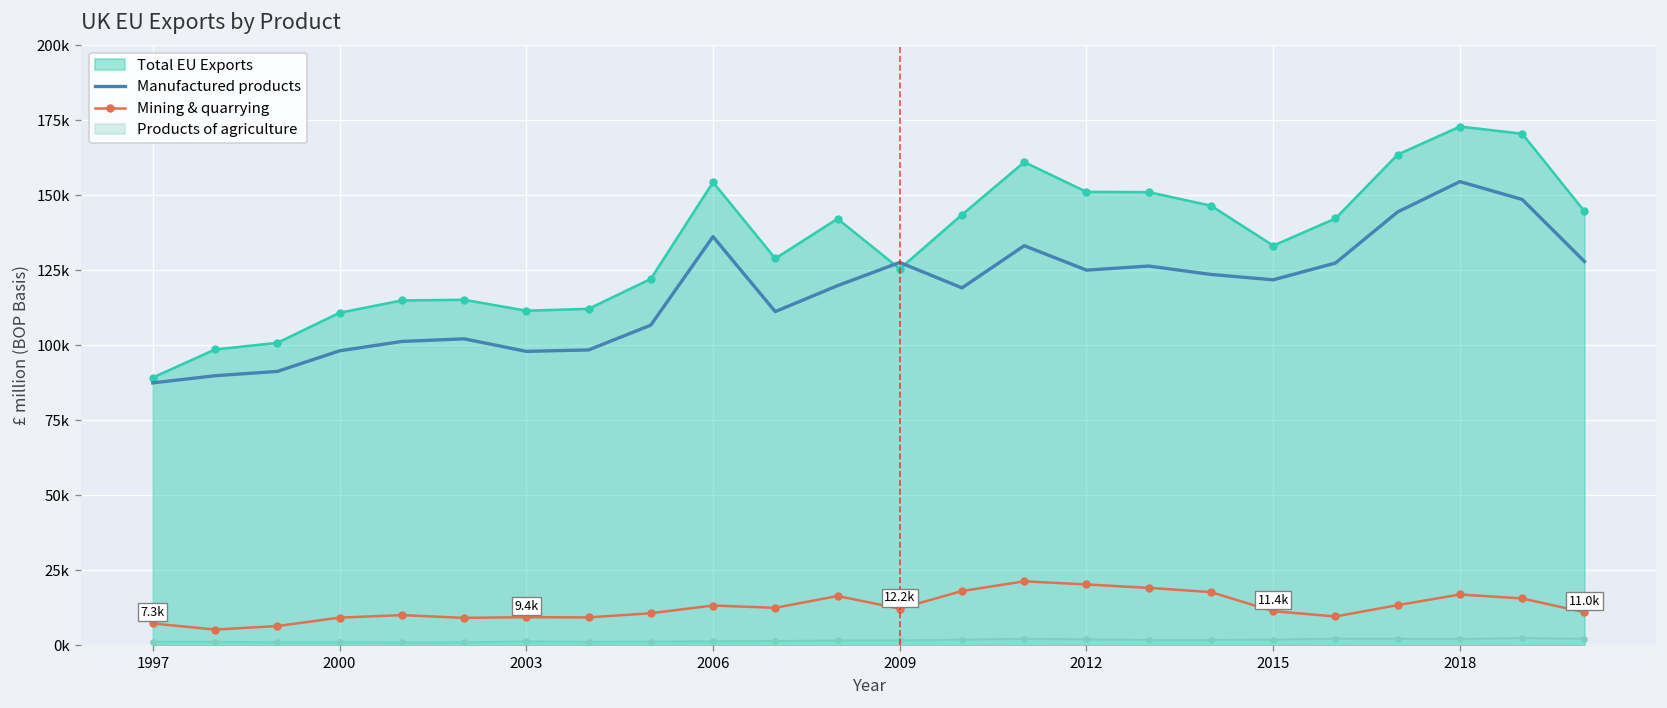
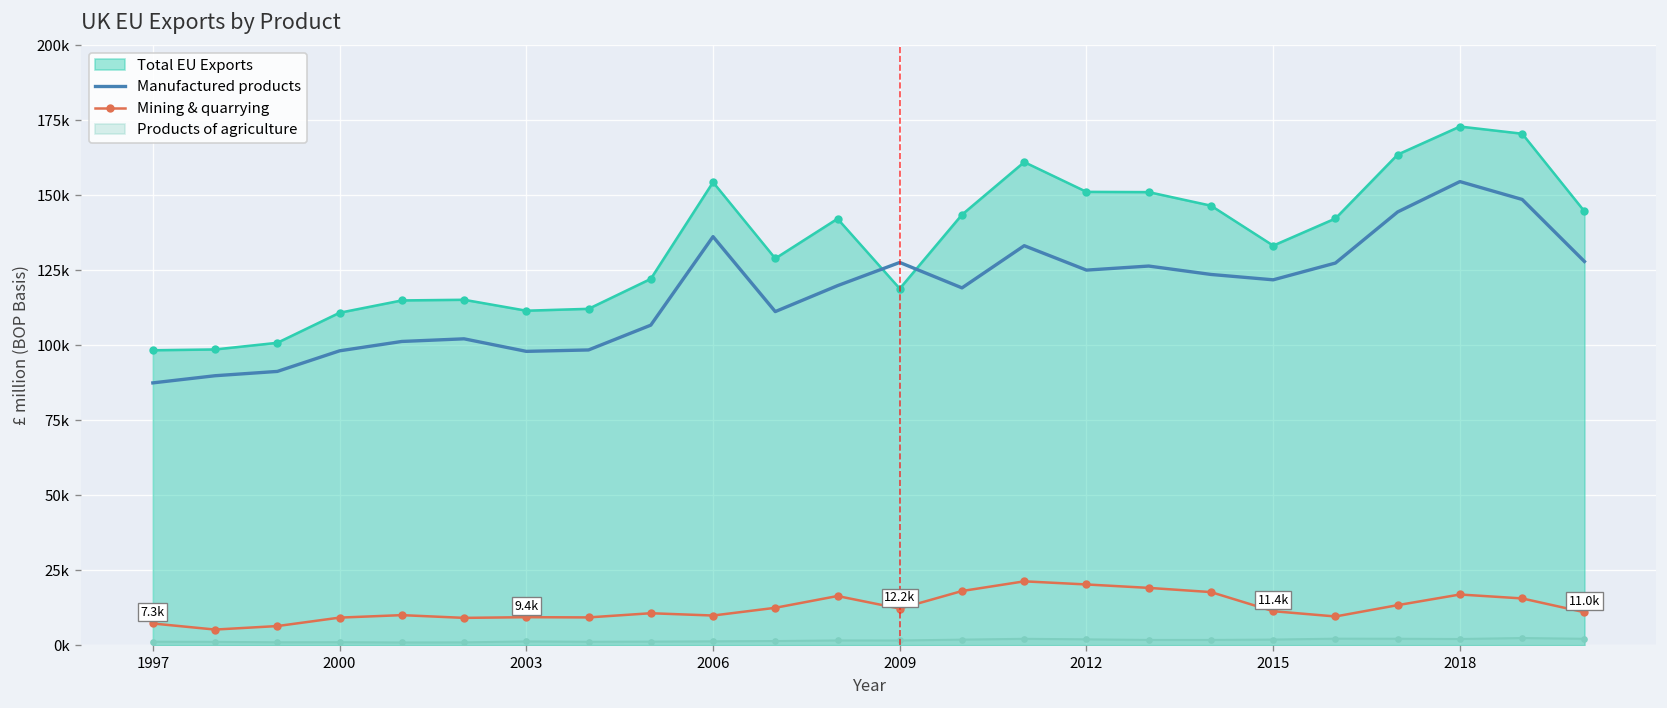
  {
    "Total EU Exports": {
-     "1997": 89000,
+     "1997": 98000,
      "2000": 111000,
      "2003": 112000,
      "2006": 154000,
-     "2009": 126000,
+     "2009": 119000,
      "2012": 151000,
      "2015": 133000,
      "2018": 173000
    },
    "Manufactured products": {
      "1997": 87000,
      "2000": 98000,
      "2003": 98000,
      "2006": 136000,
      "2009": 128000,
      "2012": 125000,
      "2015": 122000,
      "2018": 155000
    },
    "Products of agriculture": {
      "1997": 1000,
      "2000": 1000,
      "2003": 1000,
      "2006": 1000,
      "2009": 2000,
      "2012": 2000,
      "2015": 2000,
      "2018": 2000
    },
    "Mining & quarrying": {
      "2000": 9000,
-     "2006": 13000,
+     "2006": 10000,
      "2012": 20000,
      "2018": 17000
    }
  }
